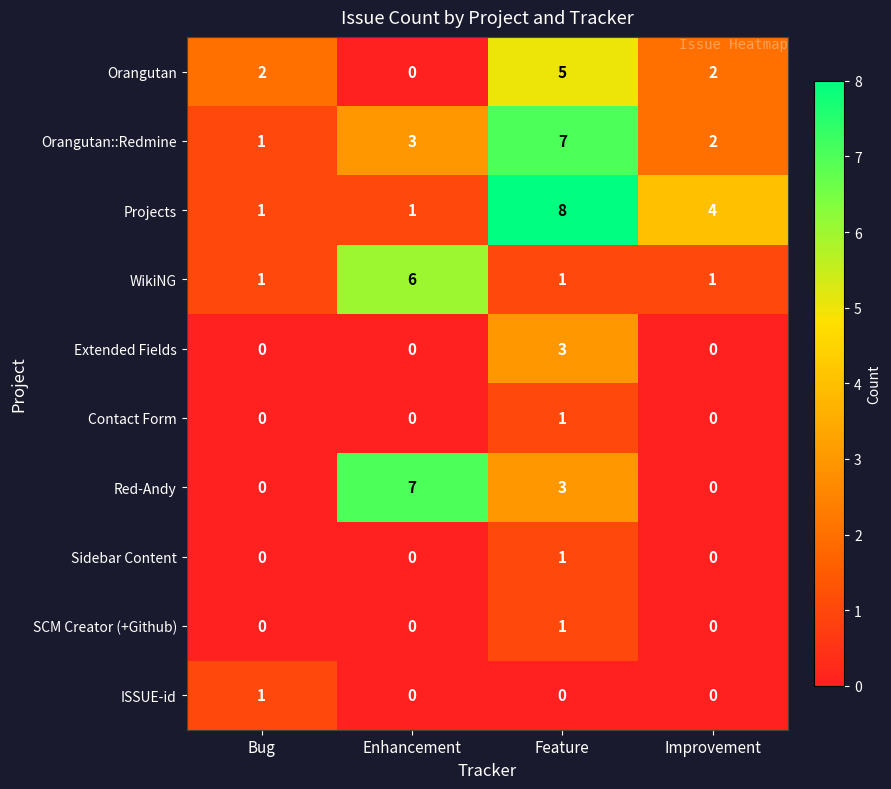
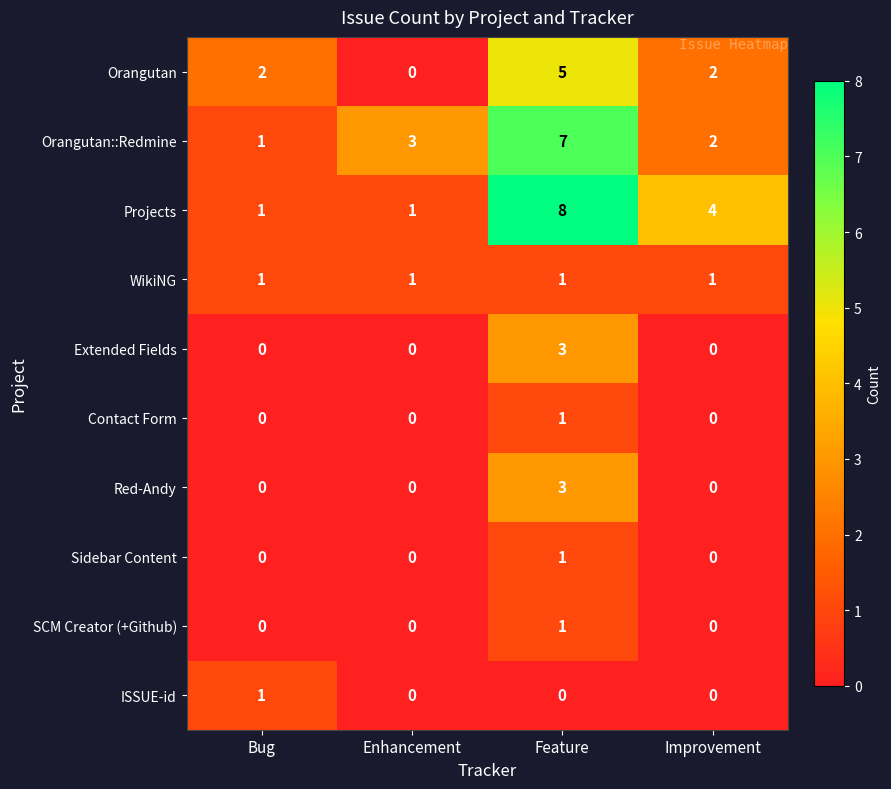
  {
    "Orangutan": {
      "Bug": 2,
      "Enhancement": 0,
      "Feature": 5
    },
    "Orangutan::Redmine": {
      "Bug": 1,
      "Enhancement": 3,
      "Feature": 7,
      "Improvement": 2
    },
    "Projects": {
      "Bug": 1,
      "Enhancement": 1,
      "Feature": 8,
      "Improvement": 4
    },
    "WikiNG": {
      "Bug": 1,
-     "Enhancement": 6,
+     "Enhancement": 1,
      "Feature": 1,
      "Improvement": 1
    },
    "Extended Fields": {
      "Bug": 0,
      "Enhancement": 0,
      "Feature": 3,
      "Improvement": 0
    },
    "Contact Form": {
      "Bug": 0,
      "Enhancement": 0,
      "Feature": 1,
      "Improvement": 0
    },
    "Red-Andy": {
      "Bug": 0,
-     "Enhancement": 7,
+     "Enhancement": 0,
      "Feature": 3,
      "Improvement": 0
    },
    "Sidebar Content": {
      "Bug": 0,
      "Enhancement": 0,
      "Feature": 1,
      "Improvement": 0
    },
    "SCM Creator (+Github)": {
      "Bug": 0,
      "Enhancement": 0,
      "Feature": 1,
      "Improvement": 0
    },
    "ISSUE-id": {
      "Bug": 1,
      "Enhancement": 0,
      "Feature": 0,
      "Improvement": 0
    }
  }
